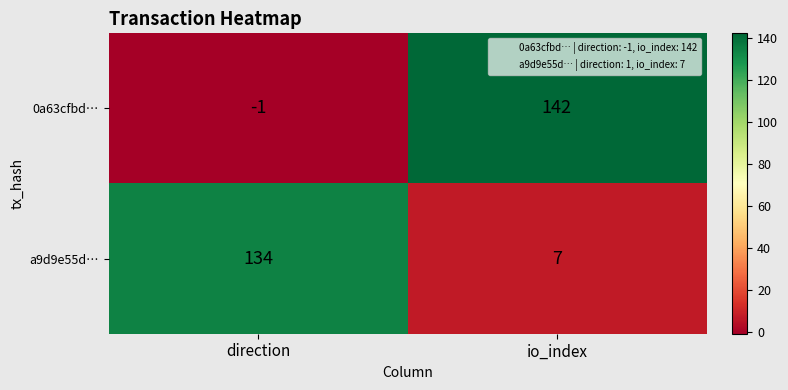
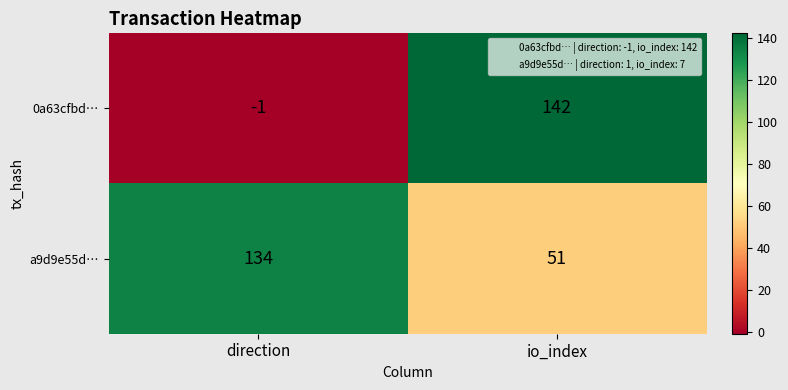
  {
    "0a63cfbd…": {
      "direction": -1,
      "io_index": 142
    },
    "a9d9e55d…": {
      "direction": 134,
-     "io_index": 7
+     "io_index": 51
    }
  }
